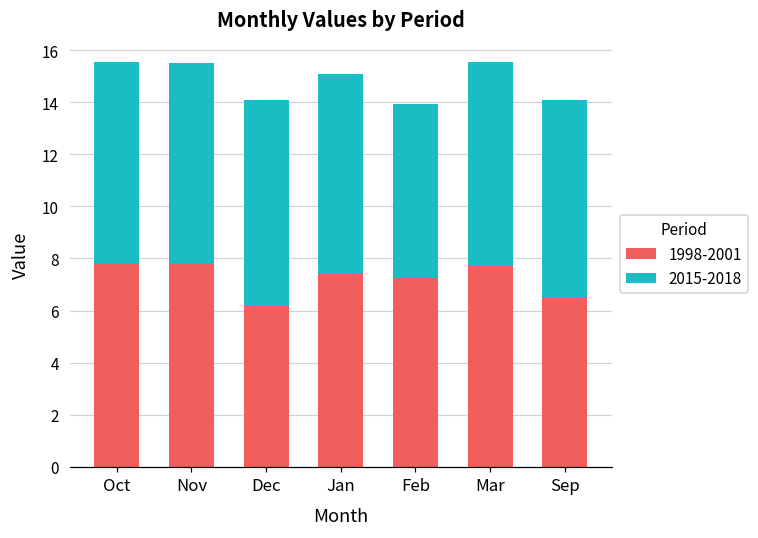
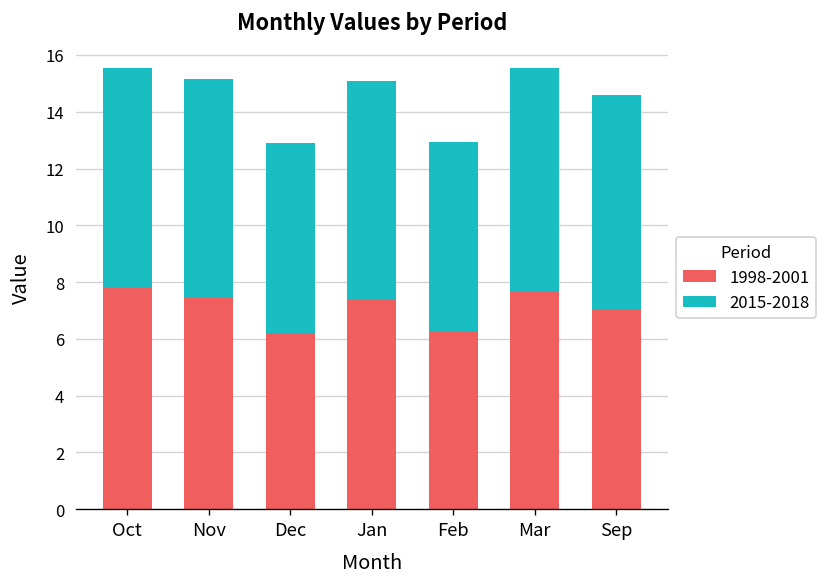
  {
    "1998-2001": {
      "Oct": 7.8,
-     "Nov": 7.8,
+     "Nov": 7.5,
      "Dec": 6.2,
      "Jan": 7.4,
-     "Feb": 7.3,
+     "Feb": 6.3,
      "Mar": 7.7,
-     "Sep": 6.5
+     "Sep": 7.0
    },
    "2015-2018": {
      "Oct": 7.8,
      "Nov": 7.7,
-     "Dec": 7.9,
+     "Dec": 6.7,
      "Jan": 7.7,
      "Feb": 6.7,
      "Mar": 7.8,
      "Sep": 7.6
    }
  }
